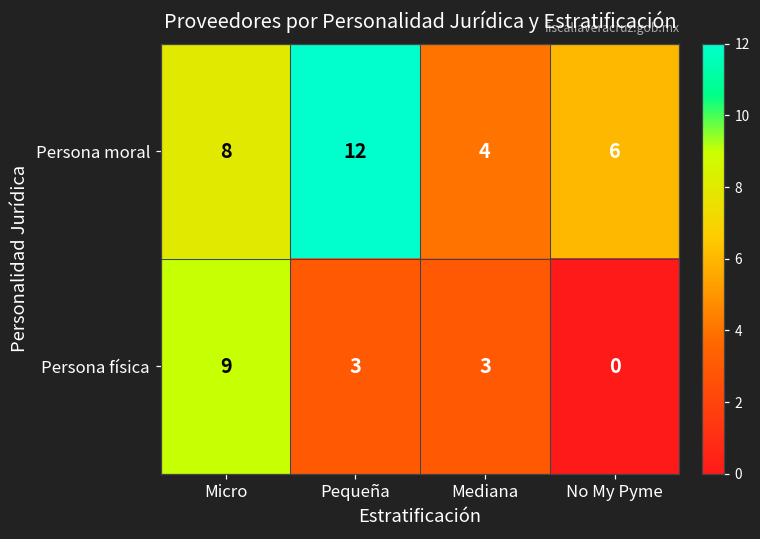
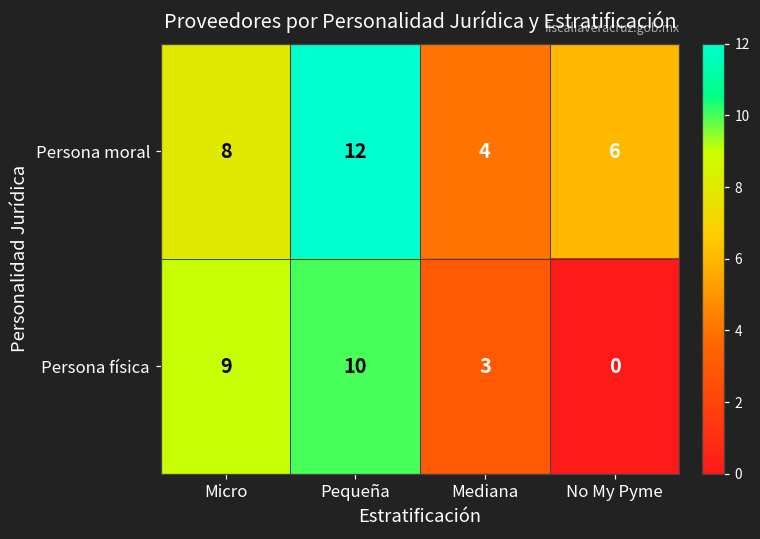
  {
    "Persona moral": {
      "Micro": 8,
      "Pequeña": 12,
      "Mediana": 4,
      "No My Pyme": 6
    },
    "Persona física": {
      "Micro": 9,
-     "Pequeña": 3,
+     "Pequeña": 10,
      "Mediana": 3,
      "No My Pyme": 0
    }
  }
